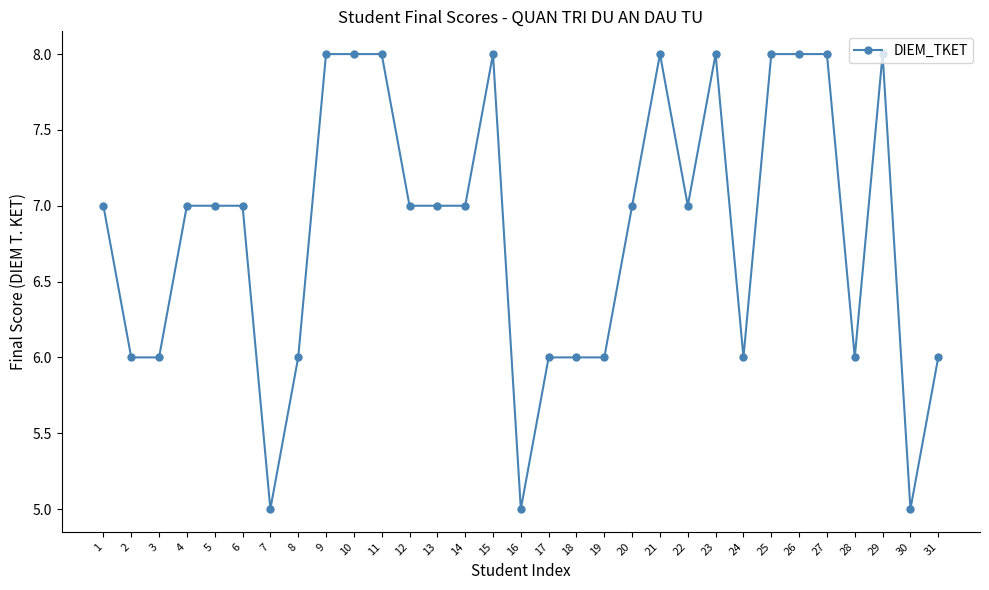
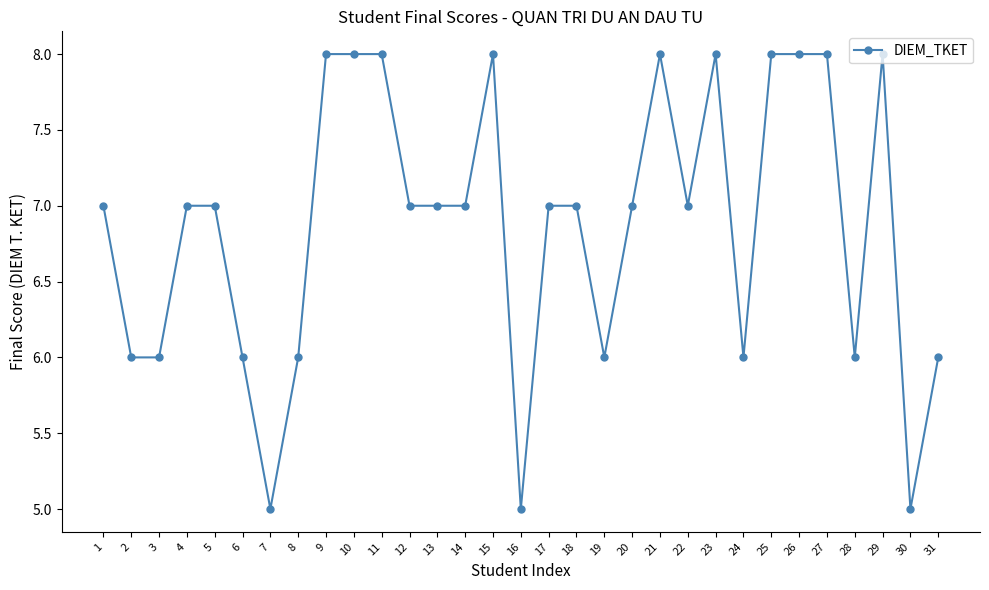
  {
    "1": 7,
    "2": 6,
    "3": 6,
    "4": 7,
    "5": 7,
-   "6": 7,
+   "6": 6,
    "7": 5,
    "8": 6,
    "9": 8,
    "10": 8,
    "11": 8,
    "12": 7,
    "13": 7,
    "14": 7,
    "15": 8,
    "16": 5,
-   "17": 6,
-   "18": 6,
+   "17": 7,
+   "18": 7,
    "19": 6,
    "20": 7,
    "21": 8,
    "22": 7,
    "23": 8,
    "24": 6,
    "25": 8,
    "26": 8,
    "27": 8,
    "28": 6,
    "30": 5,
    "31": 6
  }
